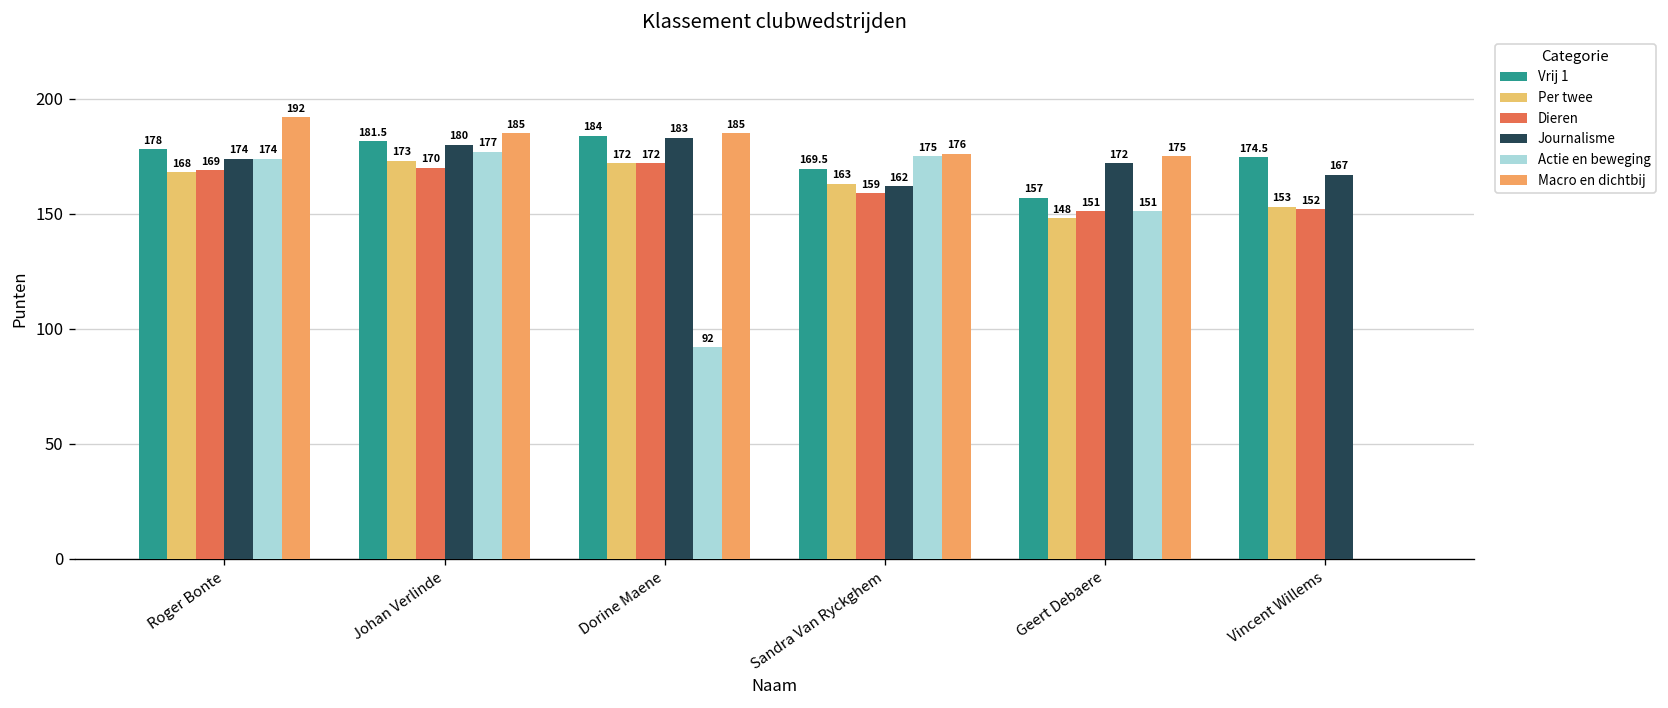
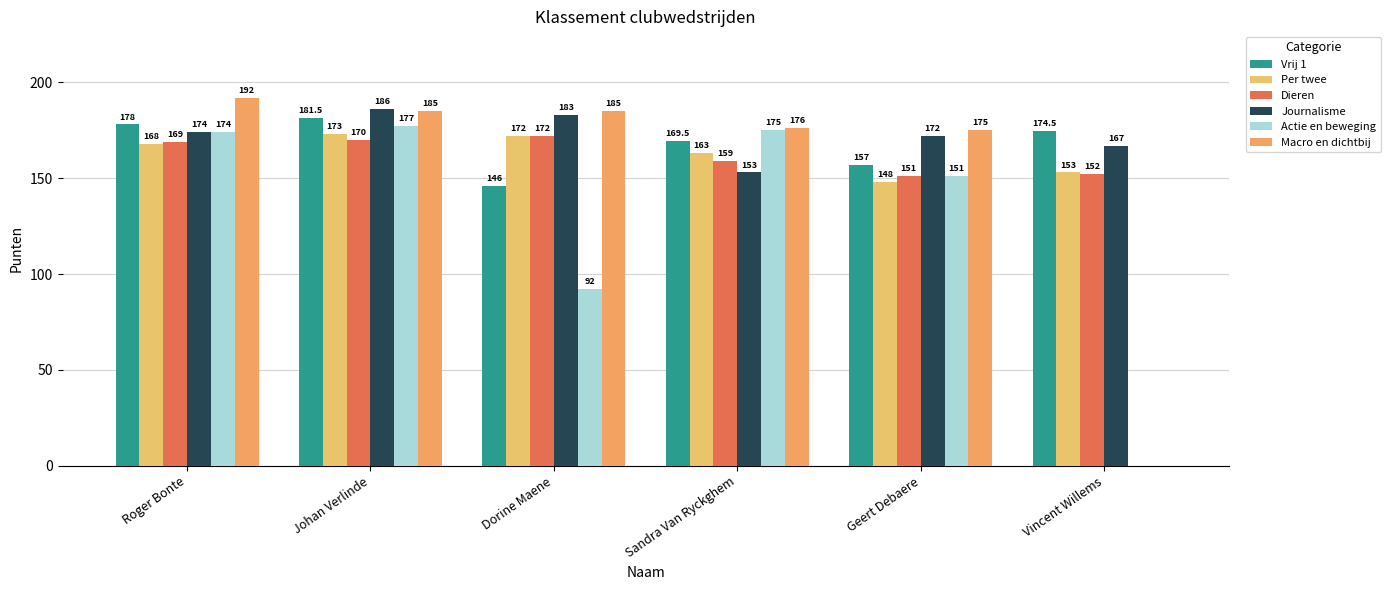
  {
    "Vrij 1": {
      "Roger Bonte": 178,
      "Johan Verlinde": 181.5,
-     "Dorine Maene": 184,
+     "Dorine Maene": 146,
      "Sandra Van Ryckghem": 169.5,
      "Geert Debaere": 157,
      "Vincent Willems": 174.5
    },
    "Journalisme": {
      "Roger Bonte": 174,
-     "Johan Verlinde": 180,
+     "Johan Verlinde": 186,
      "Dorine Maene": 183,
-     "Sandra Van Ryckghem": 162,
+     "Sandra Van Ryckghem": 153,
      "Geert Debaere": 172,
      "Vincent Willems": 167
    },
    "Actie en beweging": {
      "Roger Bonte": 174,
      "Johan Verlinde": 177,
      "Dorine Maene": 92,
      "Sandra Van Ryckghem": 175,
      "Geert Debaere": 151
    }
  }
